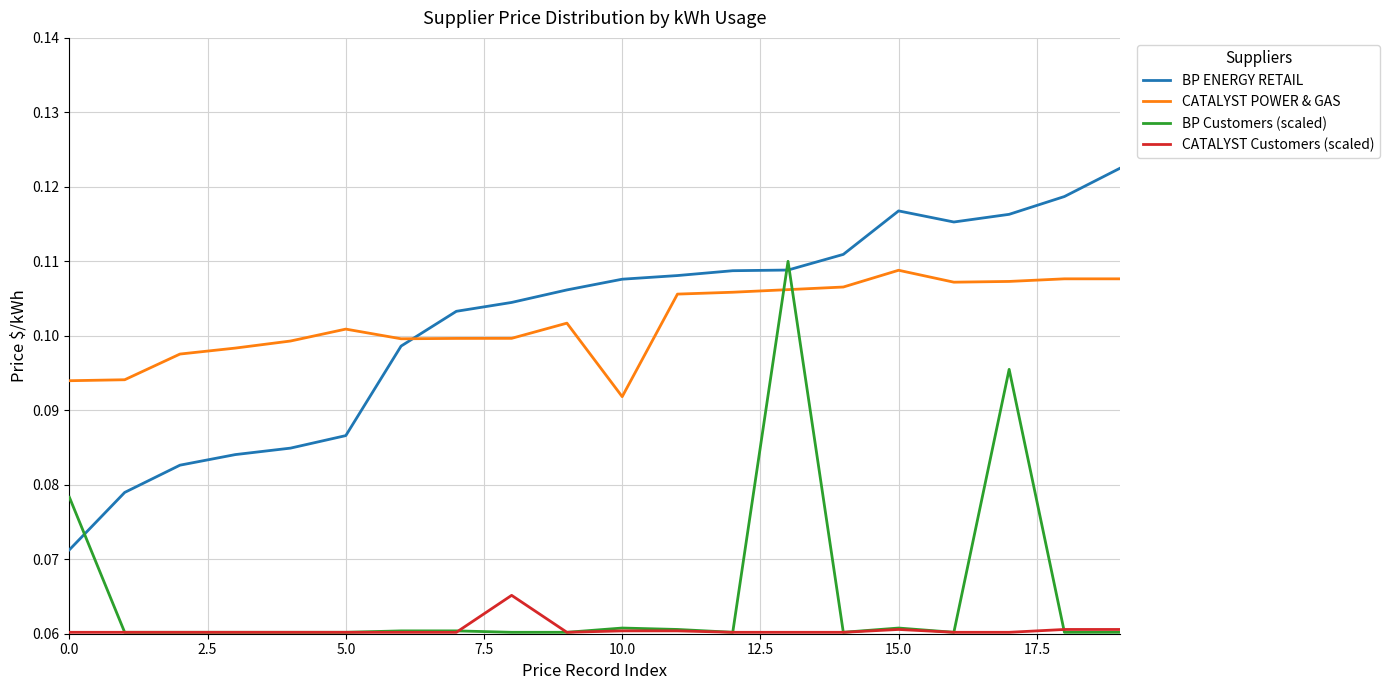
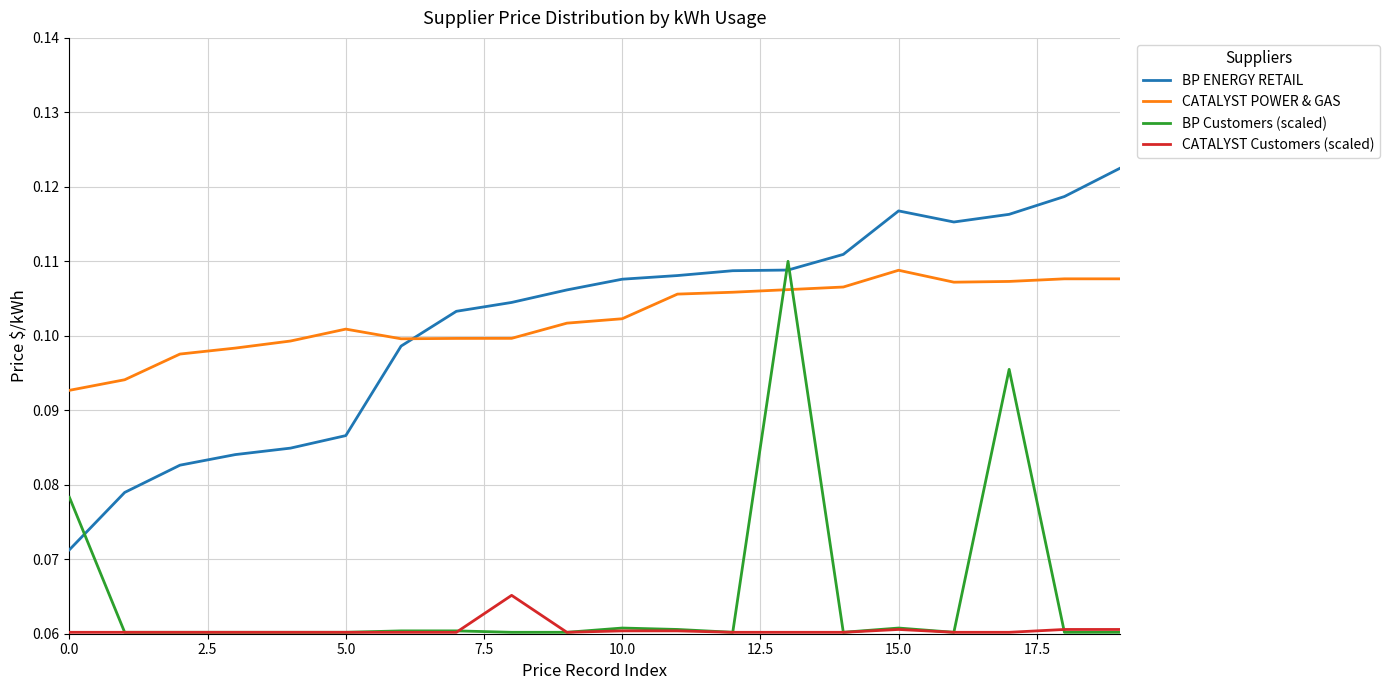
  {
    "BP ENERGY RETAIL": {
      "0.0": 0.071,
      "5.0": 0.087,
      "10.0": 0.108,
      "15.0": 0.117
    },
    "CATALYST POWER & GAS": {
-     "0.0": 0.094,
+     "0.0": 0.093,
      "5.0": 0.101,
-     "10.0": 0.092,
+     "10.0": 0.102,
      "15.0": 0.109
    },
    "BP Customers (scaled)": {
      "0.0": 0.078,
      "10.0": 0.061
    },
    "CATALYST Customers (scaled)": {
      "0.0": 0.060,
      "10.0": 0.060
    }
  }
